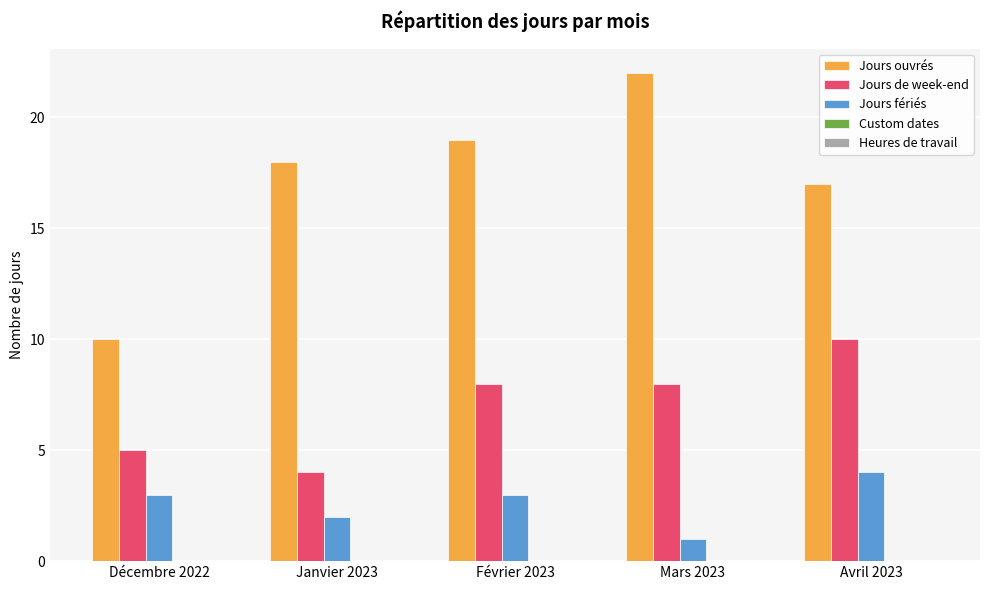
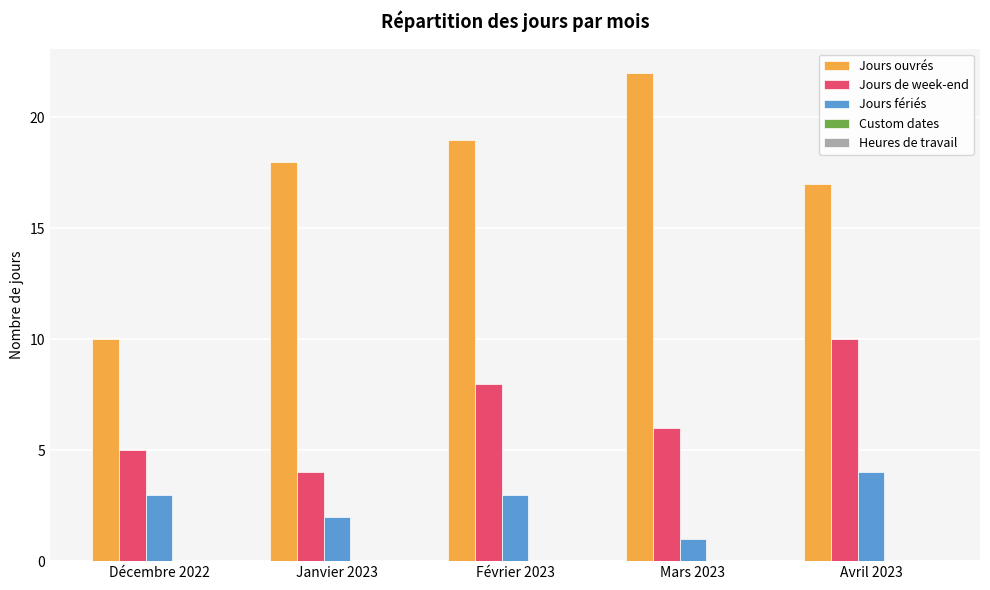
  {
    "Jours ouvrés": {
      "Décembre 2022": 10,
      "Janvier 2023": 18,
      "Février 2023": 19,
      "Mars 2023": 22,
      "Avril 2023": 17
    },
    "Jours de week-end": {
      "Décembre 2022": 5,
      "Janvier 2023": 4,
      "Février 2023": 8,
-     "Mars 2023": 8,
+     "Mars 2023": 6,
      "Avril 2023": 10
    },
    "Jours fériés": {
      "Décembre 2022": 3,
      "Janvier 2023": 2,
      "Février 2023": 3,
      "Mars 2023": 1,
      "Avril 2023": 4
    },
    "Custom dates": {
      "Décembre 2022": 0,
      "Janvier 2023": 0,
      "Février 2023": 0,
      "Mars 2023": 0,
      "Avril 2023": 0
    },
    "Heures de travail": {
      "Décembre 2022": 0,
      "Janvier 2023": 0,
      "Février 2023": 0,
      "Mars 2023": 0,
      "Avril 2023": 0
    }
  }
